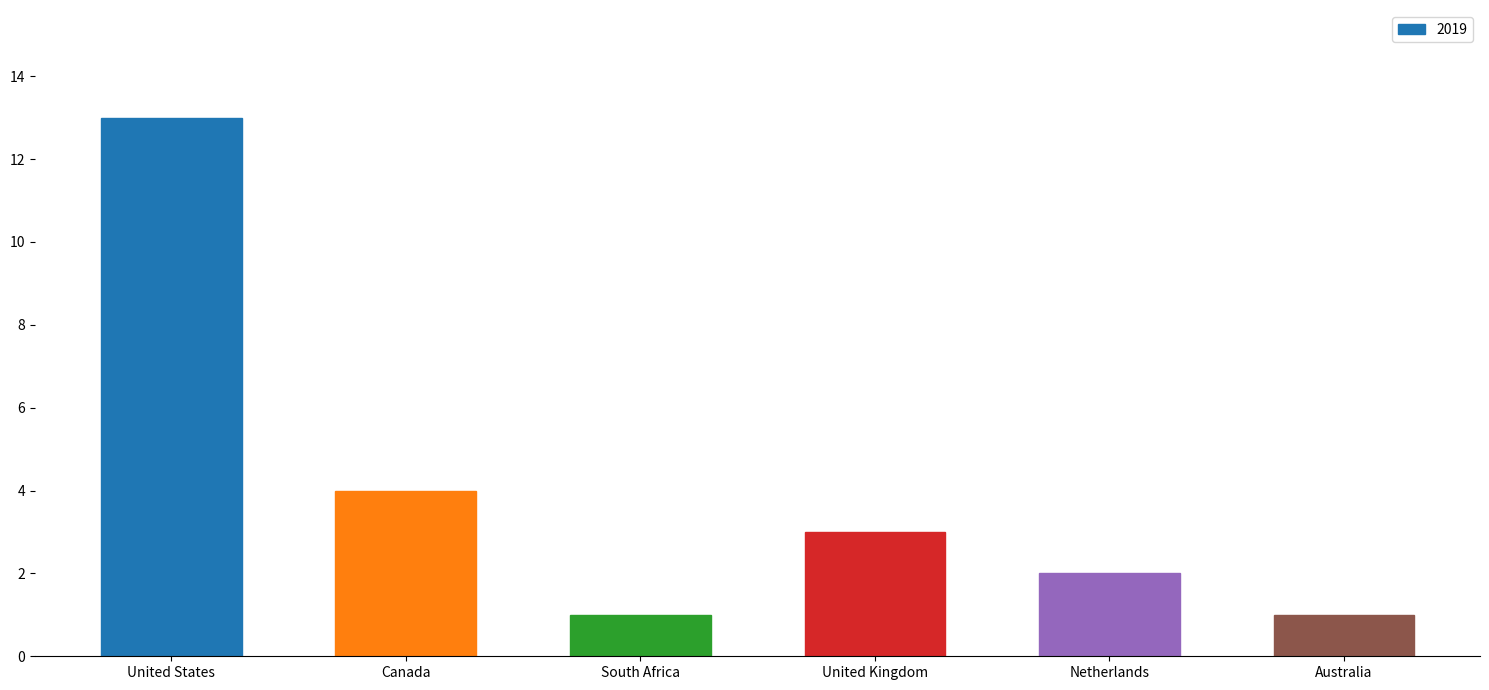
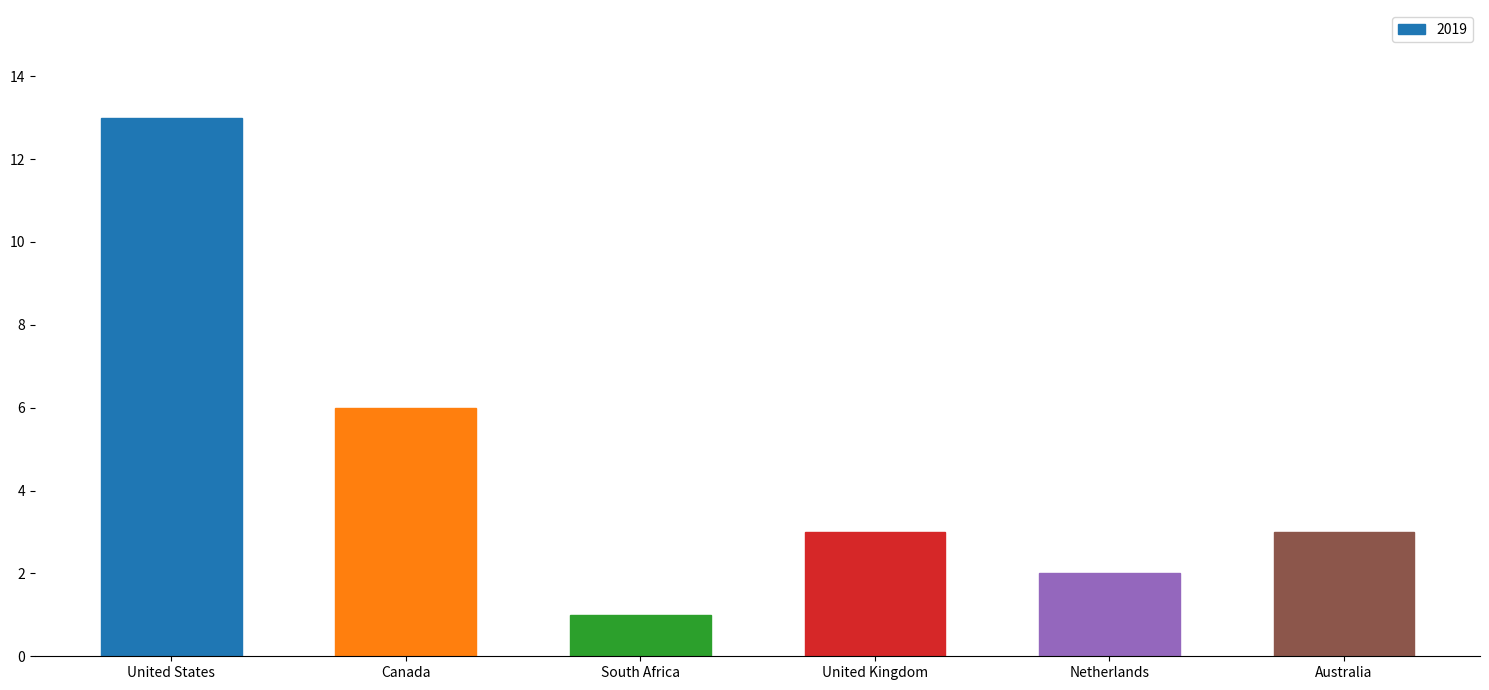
  {
    "United States": 13,
-   "Canada": 4,
+   "Canada": 6,
    "South Africa": 1,
    "United Kingdom": 3,
    "Netherlands": 2,
-   "Australia": 1
+   "Australia": 3
  }
